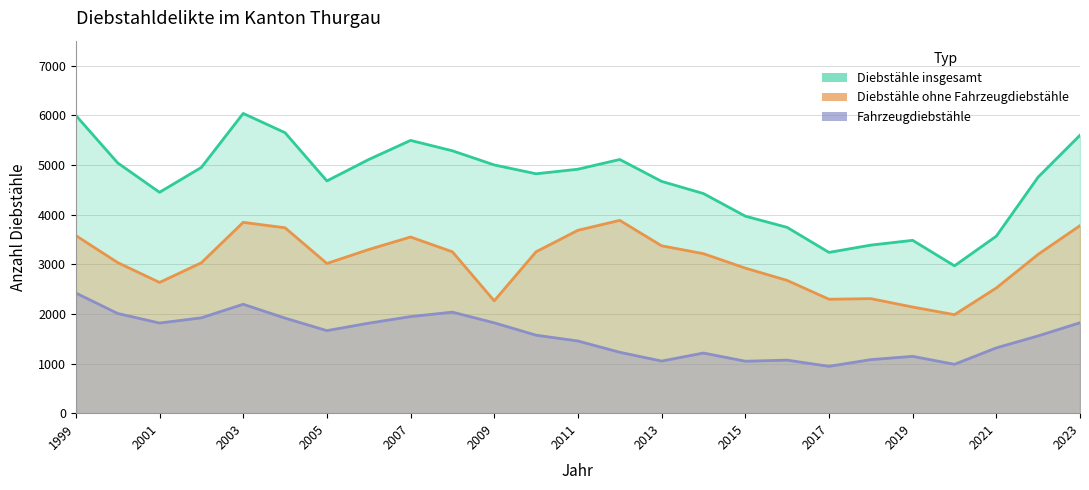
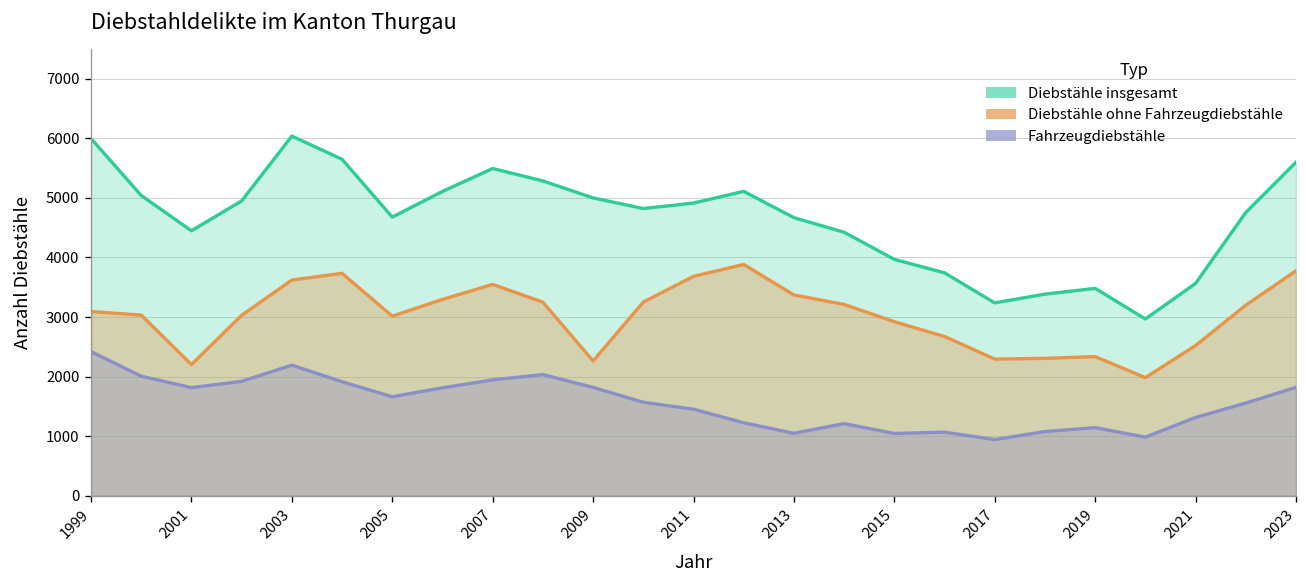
  {
    "Diebstähle ohne Fahrzeugdiebstähle": {
-     "1999": 3600,
-     "2001": 2600,
-     "2003": 3800,
+     "1999": 3100,
+     "2001": 2200,
+     "2003": 3600,
      "2005": 3000,
      "2007": 3500,
      "2009": 2300,
      "2011": 3700,
      "2013": 3400,
      "2015": 2900,
      "2017": 2300,
-     "2019": 2100,
+     "2019": 2300,
      "2021": 2500,
      "2023": 3800
    }
  }
